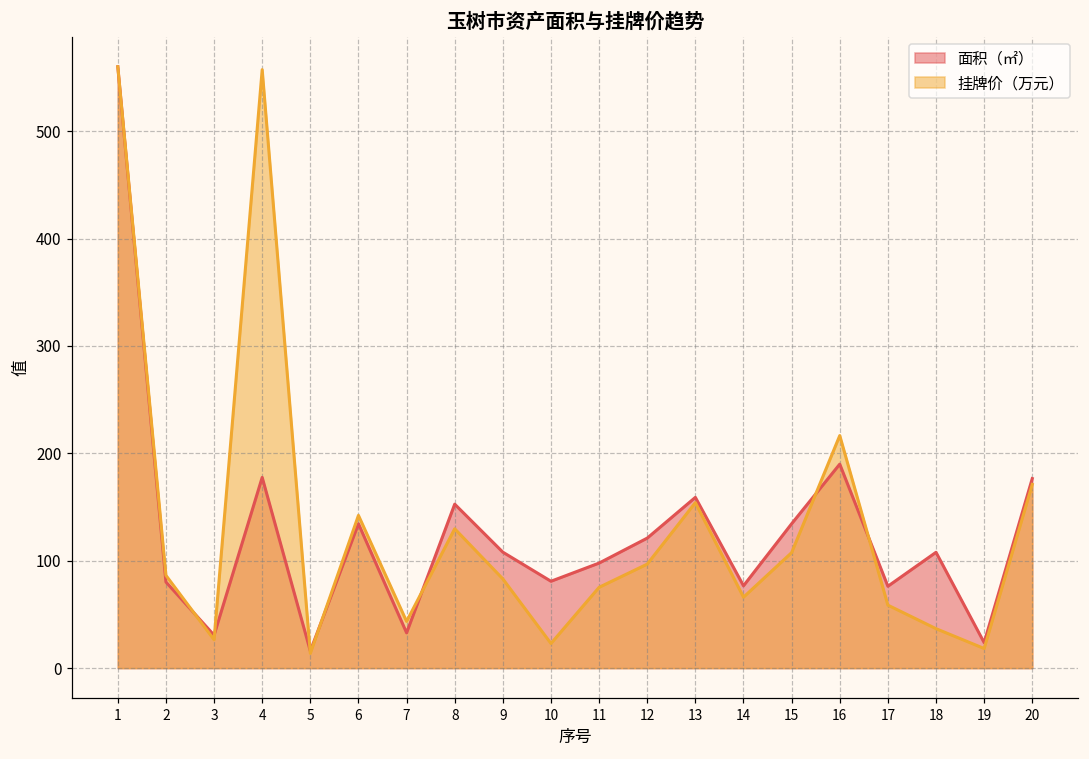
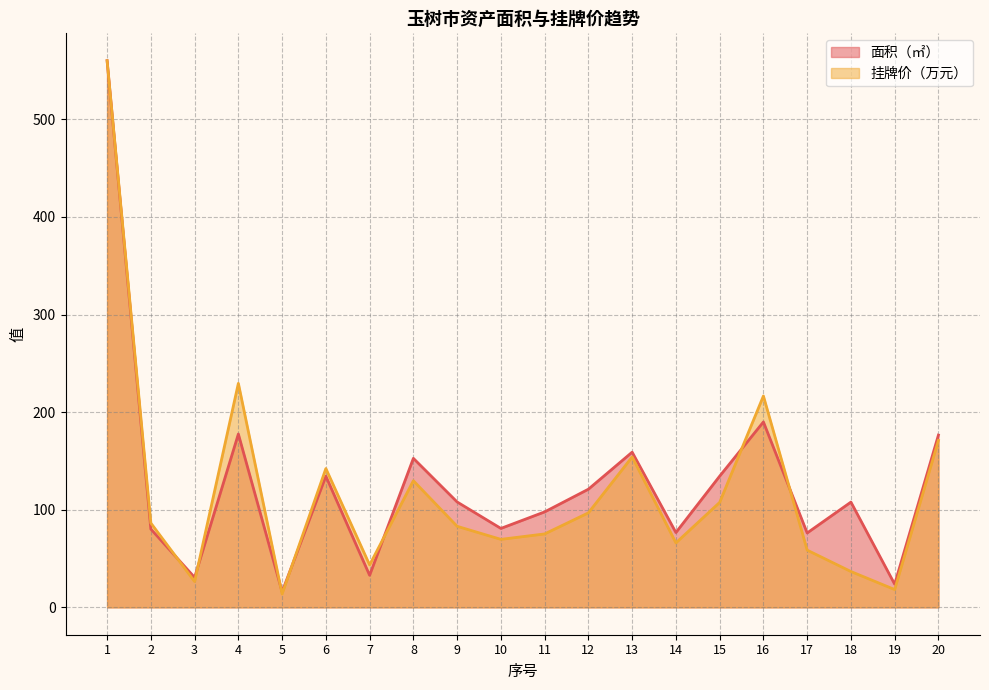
  {
    "面积（㎡）": {
      "2": 80,
      "3": 30,
      "4": 180,
      "6": 130,
      "7": 30,
      "8": 150,
      "9": 110,
      "10": 80,
      "11": 100,
      "12": 120,
      "13": 160,
      "14": 80,
      "15": 130,
      "16": 190,
      "17": 80,
      "18": 110,
      "19": 20,
      "20": 180
    },
    "挂牌价（万元）": {
      "2": 90,
      "3": 30,
-     "4": 560,
+     "4": 230,
      "6": 140,
      "7": 40,
      "8": 130,
      "9": 80,
-     "10": 20,
+     "10": 70,
      "11": 80,
      "12": 100,
      "13": 150,
      "14": 70,
      "15": 110,
      "16": 220,
      "17": 60,
      "18": 40,
      "19": 20,
      "20": 170
    }
  }
